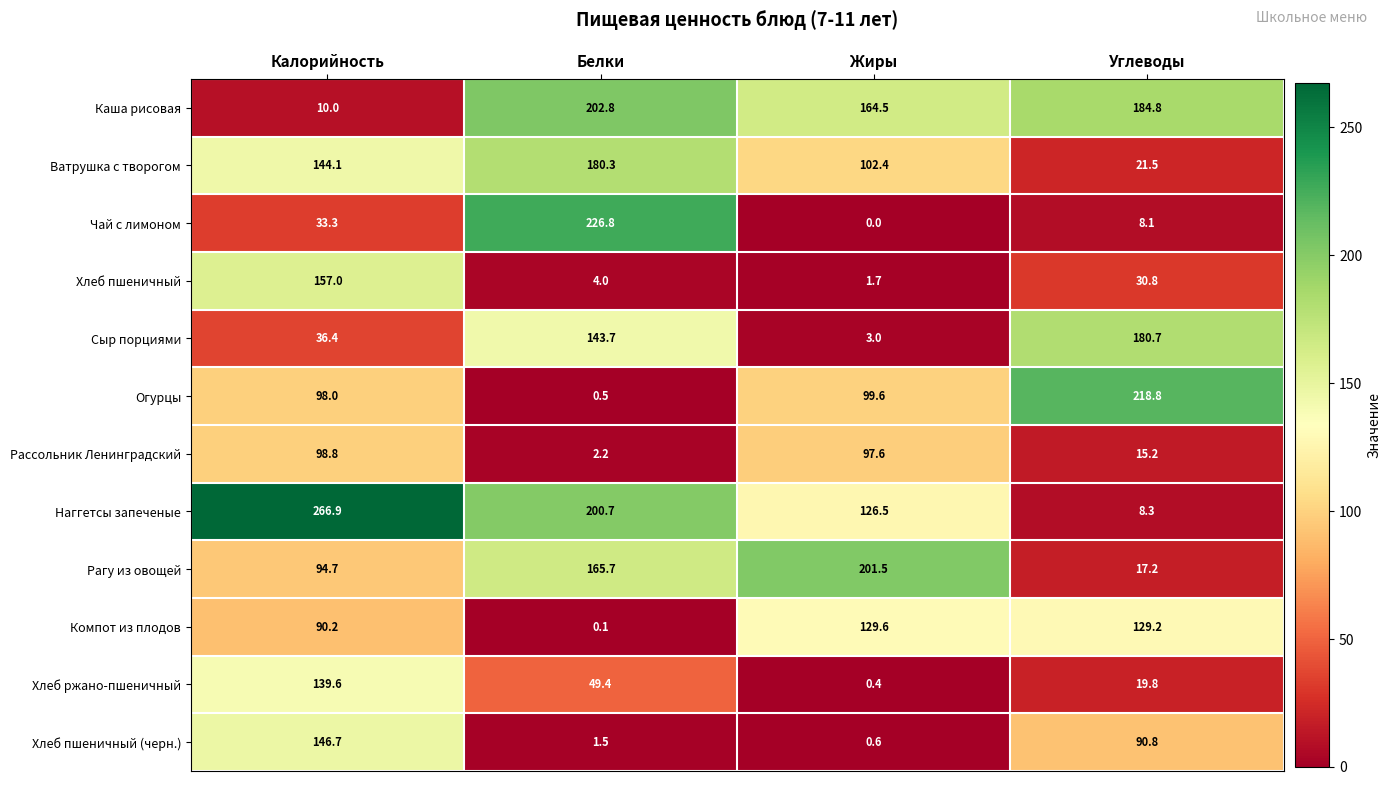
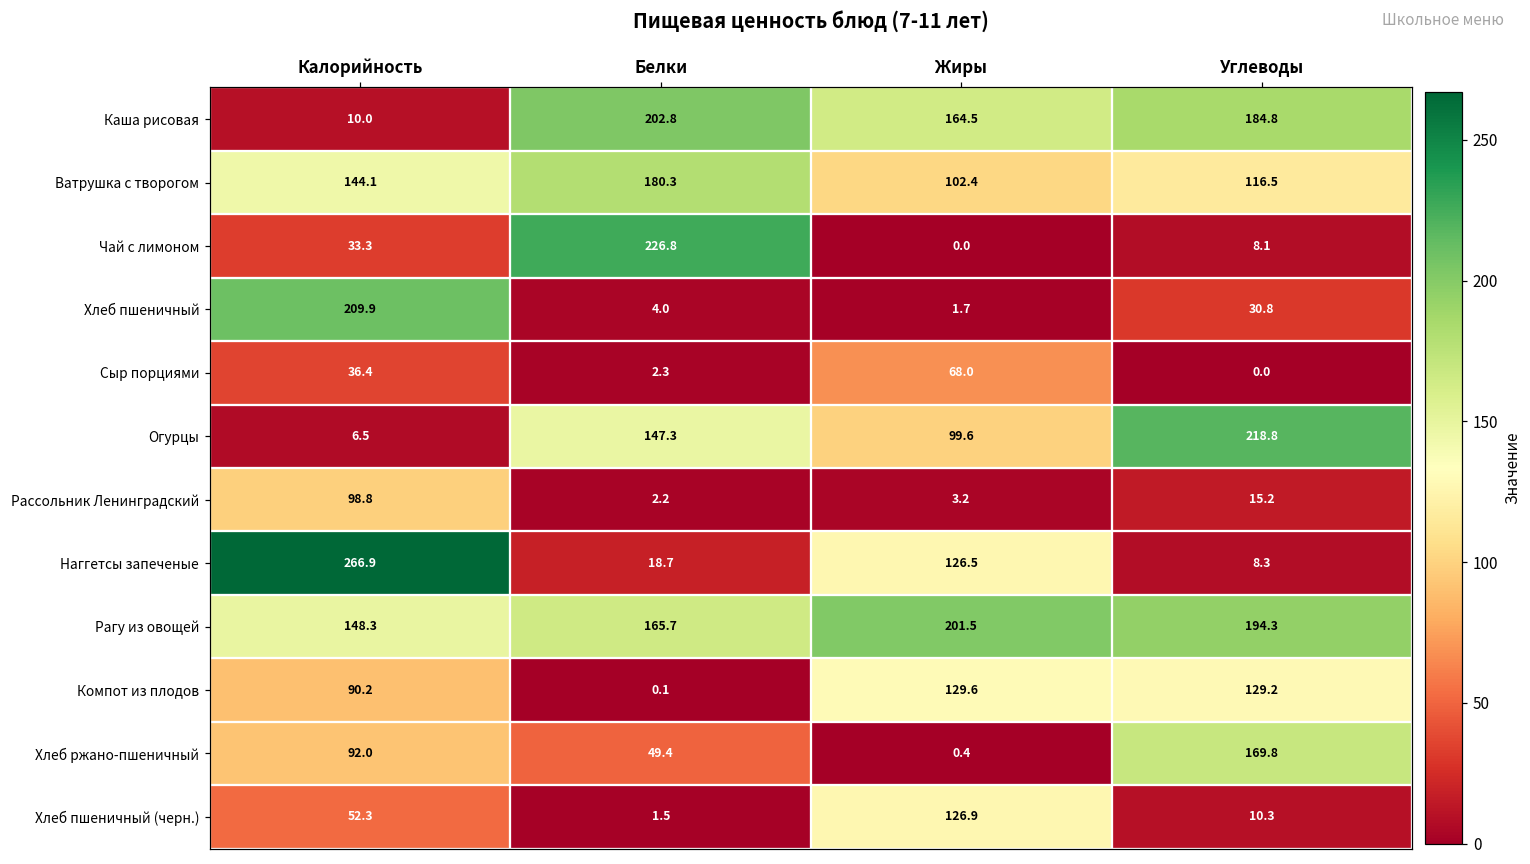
  {
    "Каша рисовая": {
      "Калорийность": 10.0,
      "Белки": 202.8,
      "Жиры": 164.5,
      "Углеводы": 184.8
    },
    "Ватрушка с творогом": {
      "Калорийность": 144.1,
      "Белки": 180.3,
      "Жиры": 102.4,
-     "Углеводы": 21.5
+     "Углеводы": 116.5
    },
    "Чай с лимоном": {
      "Калорийность": 33.3,
      "Белки": 226.8,
      "Жиры": 0.0,
      "Углеводы": 8.1
    },
    "Хлеб пшеничный": {
-     "Калорийность": 157.0,
+     "Калорийность": 209.9,
      "Белки": 4.0,
      "Жиры": 1.7,
      "Углеводы": 30.8
    },
    "Сыр порциями": {
      "Калорийность": 36.4,
-     "Белки": 143.7,
-     "Жиры": 3.0,
-     "Углеводы": 180.7
+     "Белки": 2.3,
+     "Жиры": 68.0,
+     "Углеводы": 0.0
    },
    "Огурцы": {
-     "Калорийность": 98.0,
-     "Белки": 0.5,
+     "Калорийность": 6.5,
+     "Белки": 147.3,
      "Жиры": 99.6,
      "Углеводы": 218.8
    },
    "Рассольник Ленинградский": {
      "Калорийность": 98.8,
      "Белки": 2.2,
-     "Жиры": 97.6,
+     "Жиры": 3.2,
      "Углеводы": 15.2
    },
    "Наггетсы запеченые": {
      "Калорийность": 266.9,
-     "Белки": 200.7,
+     "Белки": 18.7,
      "Жиры": 126.5,
      "Углеводы": 8.3
    },
    "Рагу из овощей": {
-     "Калорийность": 94.7,
+     "Калорийность": 148.3,
      "Белки": 165.7,
      "Жиры": 201.5,
-     "Углеводы": 17.2
+     "Углеводы": 194.3
    },
    "Компот из плодов": {
      "Калорийность": 90.2,
      "Белки": 0.1,
      "Жиры": 129.6,
      "Углеводы": 129.2
    },
    "Хлеб ржано-пшеничный": {
-     "Калорийность": 139.6,
+     "Калорийность": 92.0,
      "Белки": 49.4,
      "Жиры": 0.4,
-     "Углеводы": 19.8
+     "Углеводы": 169.8
    },
    "Хлеб пшеничный (черн.)": {
-     "Калорийность": 146.7,
+     "Калорийность": 52.3,
      "Белки": 1.5,
-     "Жиры": 0.6,
-     "Углеводы": 90.8
+     "Жиры": 126.9,
+     "Углеводы": 10.3
    }
  }
